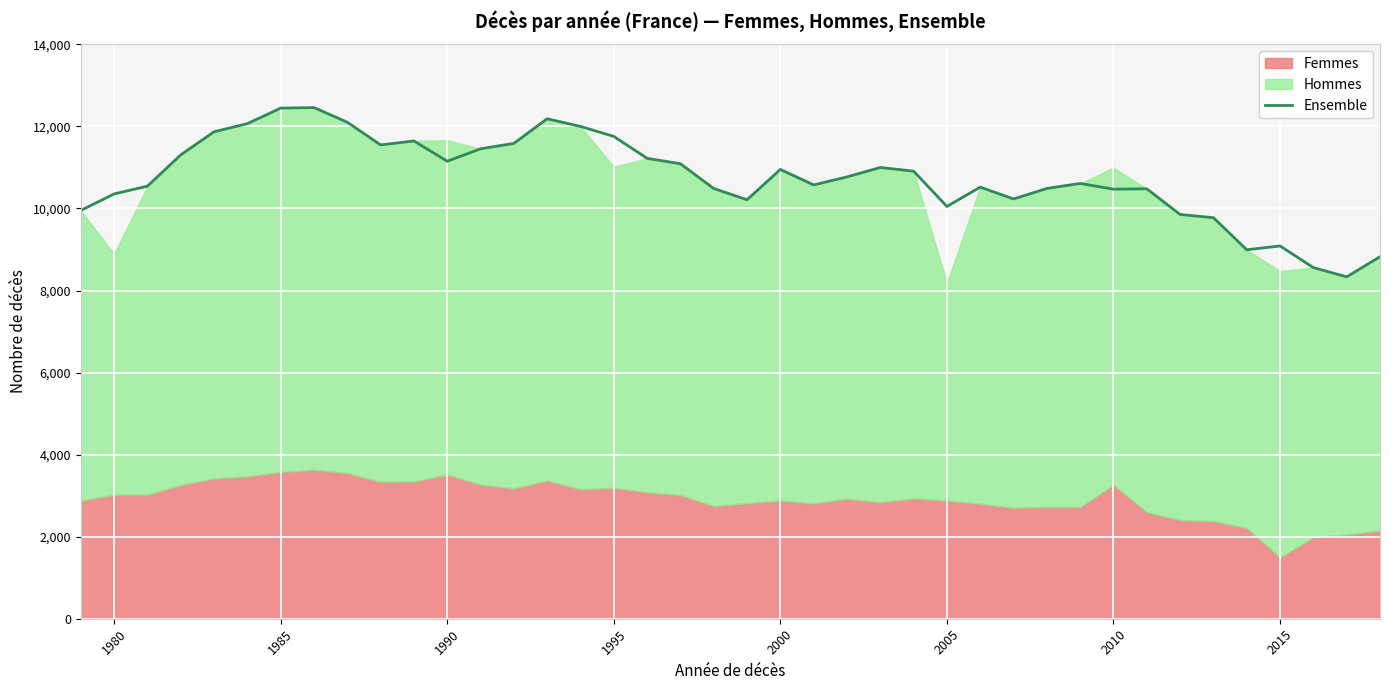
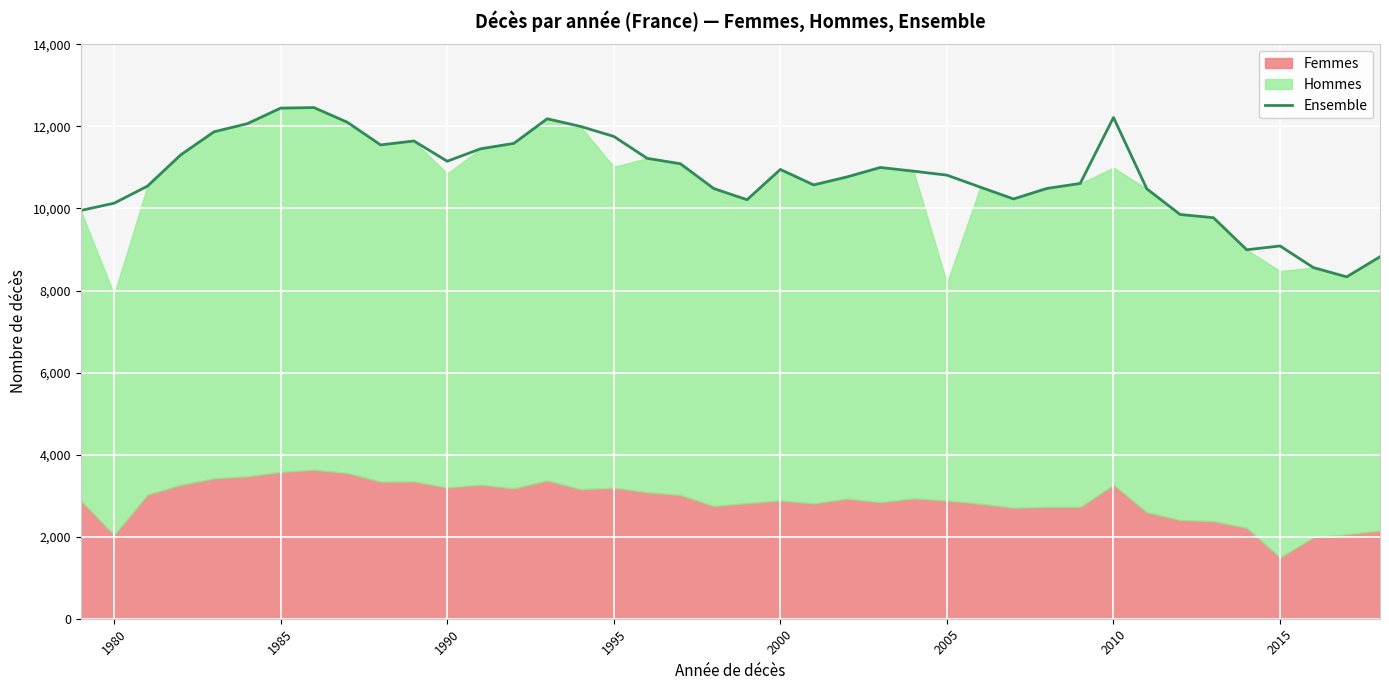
  {
    "Ensemble": {
-     "1980": "10,400",
+     "1980": "10,100",
      "1990": "11,200",
      "1995": "11,800",
-     "2005": "10,000",
-     "2010": "10,500",
+     "2005": "10,800",
+     "2010": "12,200",
      "2015": "9,100"
    },
    "Femmes": {
-     "1980": "3,000",
+     "1980": "2,000",
      "1985": "3,600",
-     "1990": "3,500",
+     "1990": "3,200",
      "1995": "3,200",
      "2000": "2,900",
      "2005": "2,900",
      "2010": "3,300",
      "2015": "1,500"
    },
    "Hommes": {
      "1980": "5,900",
-     "1990": "8,100",
+     "1990": "7,600",
      "1995": "7,800",
      "2005": "5,300",
      "2010": "7,700",
      "2015": "7,000"
    }
  }
